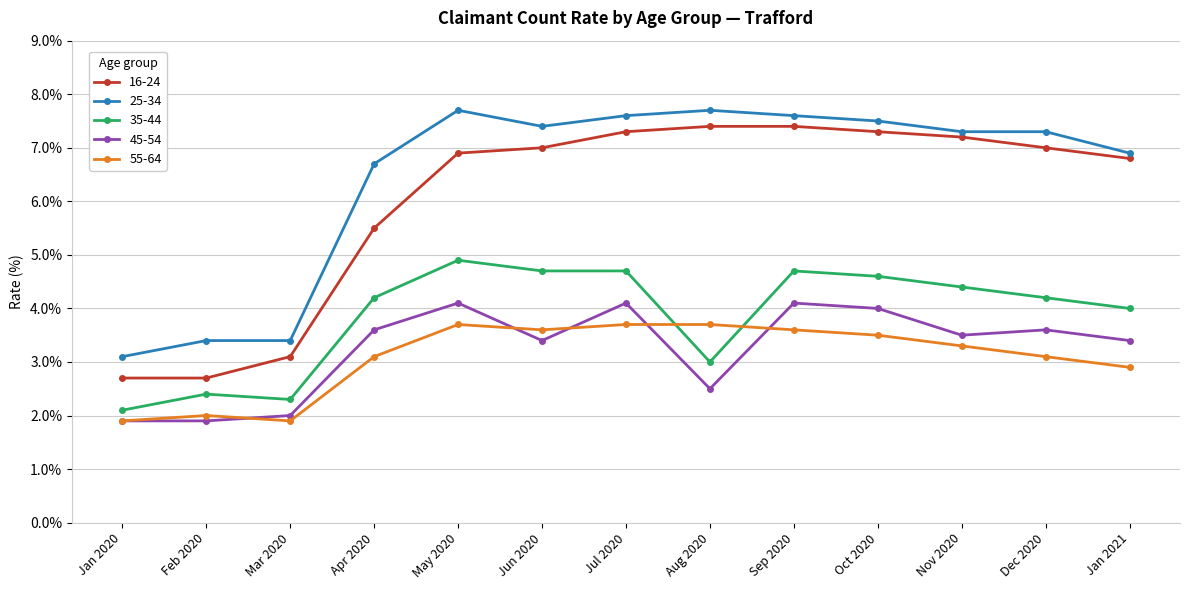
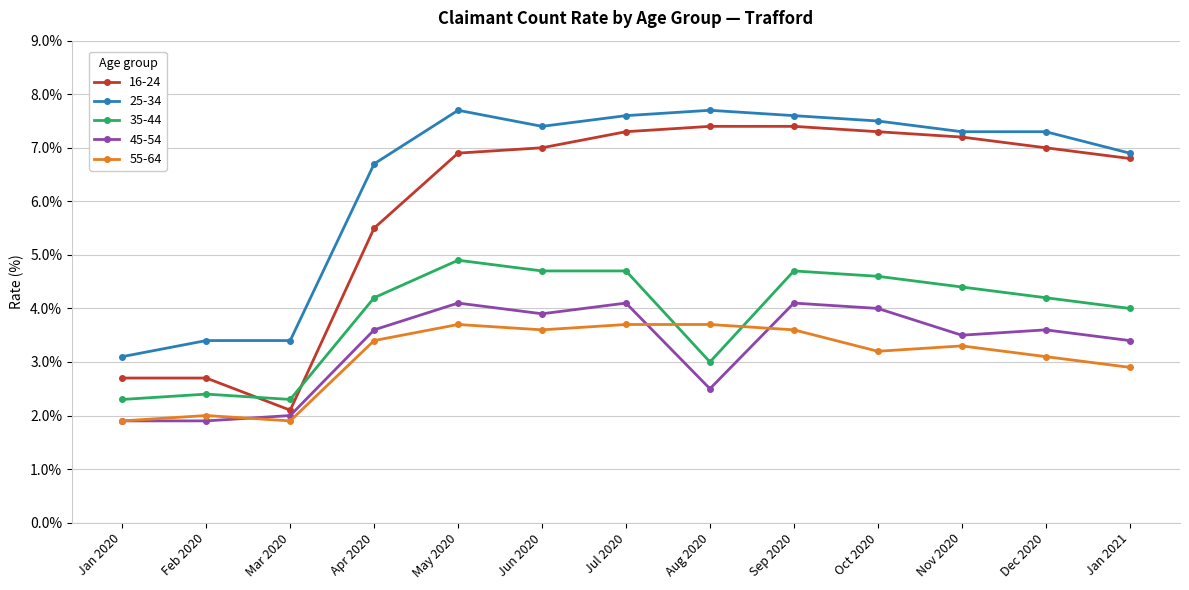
  {
    "16-24": {
      "Jan 2020": "2.7%",
      "Feb 2020": "2.7%",
-     "Mar 2020": "3.1%",
+     "Mar 2020": "2.1%",
      "Apr 2020": "5.5%",
      "May 2020": "6.9%",
      "Jun 2020": "7.0%",
      "Jul 2020": "7.3%",
      "Aug 2020": "7.4%",
      "Sep 2020": "7.4%",
      "Oct 2020": "7.3%",
      "Nov 2020": "7.2%",
      "Dec 2020": "7.0%",
      "Jan 2021": "6.8%"
    },
    "25-34": {
      "Jan 2020": "3.1%",
      "Feb 2020": "3.4%",
      "Mar 2020": "3.4%",
      "Apr 2020": "6.7%",
      "May 2020": "7.7%",
      "Jun 2020": "7.4%",
      "Jul 2020": "7.6%",
      "Aug 2020": "7.7%",
      "Sep 2020": "7.6%",
      "Oct 2020": "7.5%",
      "Nov 2020": "7.3%",
      "Dec 2020": "7.3%",
      "Jan 2021": "6.9%"
    },
    "35-44": {
-     "Jan 2020": "2.1%",
+     "Jan 2020": "2.3%",
      "Feb 2020": "2.4%",
      "Mar 2020": "2.3%",
      "Apr 2020": "4.2%",
      "May 2020": "4.9%",
      "Jun 2020": "4.7%",
      "Jul 2020": "4.7%",
      "Aug 2020": "3.0%",
      "Sep 2020": "4.7%",
      "Oct 2020": "4.6%",
      "Nov 2020": "4.4%",
      "Dec 2020": "4.2%",
      "Jan 2021": "4.0%"
    },
    "45-54": {
      "Feb 2020": "1.9%",
      "Mar 2020": "2.0%",
      "Apr 2020": "3.6%",
      "May 2020": "4.1%",
-     "Jun 2020": "3.4%",
+     "Jun 2020": "3.9%",
      "Jul 2020": "4.1%",
      "Aug 2020": "2.5%",
      "Sep 2020": "4.1%",
      "Oct 2020": "4.0%",
      "Nov 2020": "3.5%",
      "Dec 2020": "3.6%",
      "Jan 2021": "3.4%"
    },
    "55-64": {
      "Feb 2020": "2.0%",
      "Mar 2020": "1.9%",
-     "Apr 2020": "3.1%",
+     "Apr 2020": "3.4%",
      "May 2020": "3.7%",
      "Jun 2020": "3.6%",
      "Jul 2020": "3.7%",
      "Aug 2020": "3.7%",
      "Sep 2020": "3.6%",
-     "Oct 2020": "3.5%",
+     "Oct 2020": "3.2%",
      "Nov 2020": "3.3%",
      "Dec 2020": "3.1%",
      "Jan 2021": "2.9%"
    }
  }
